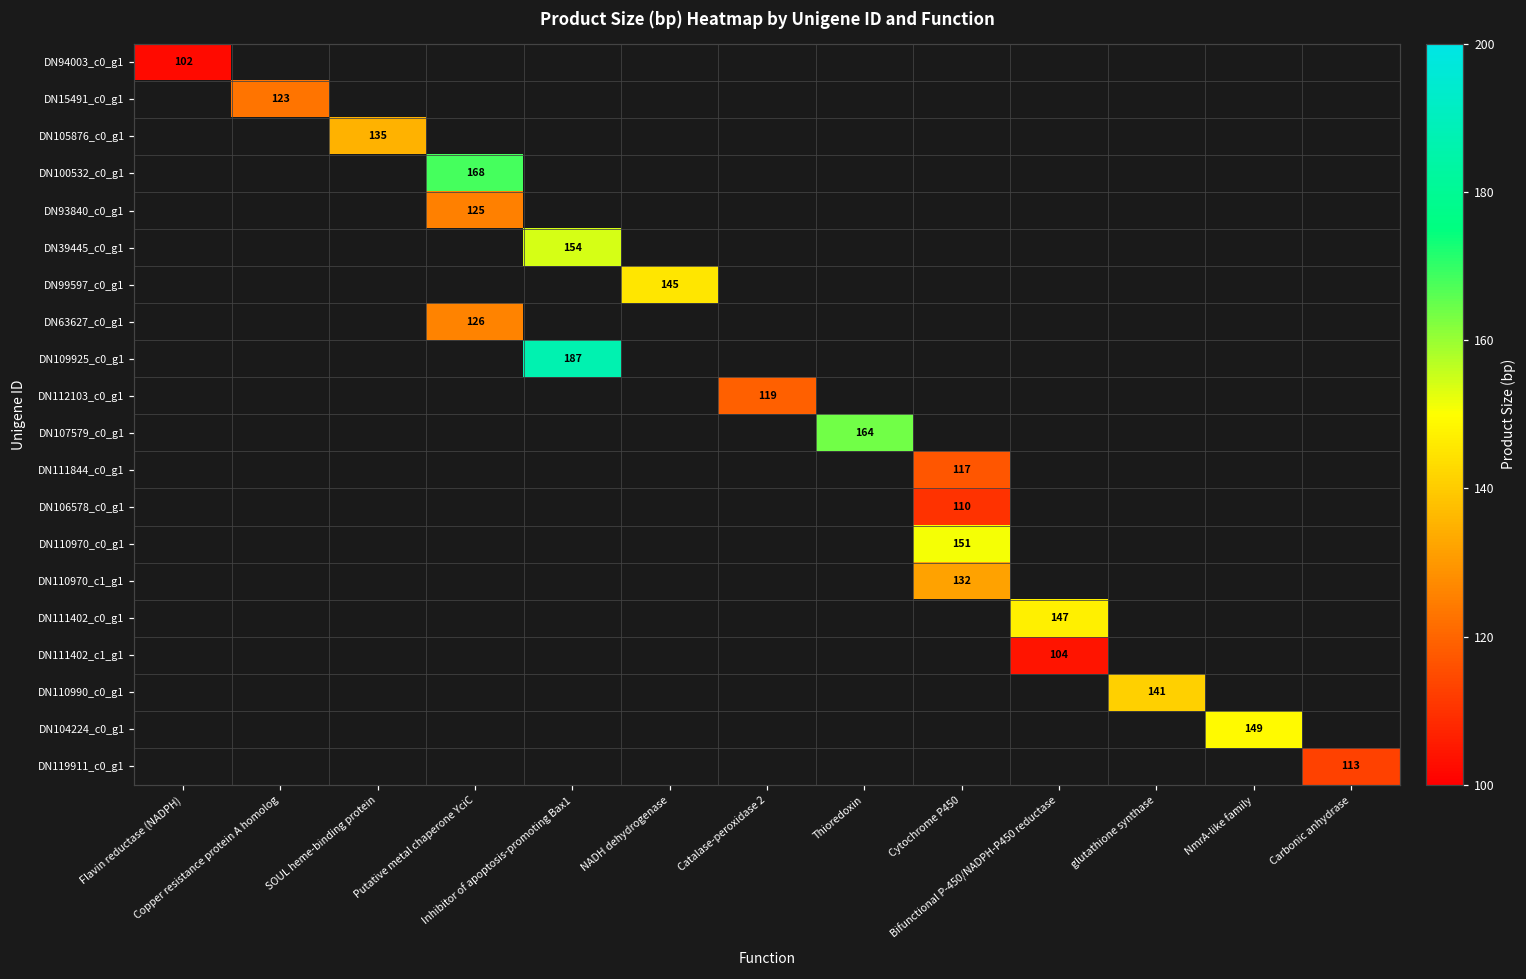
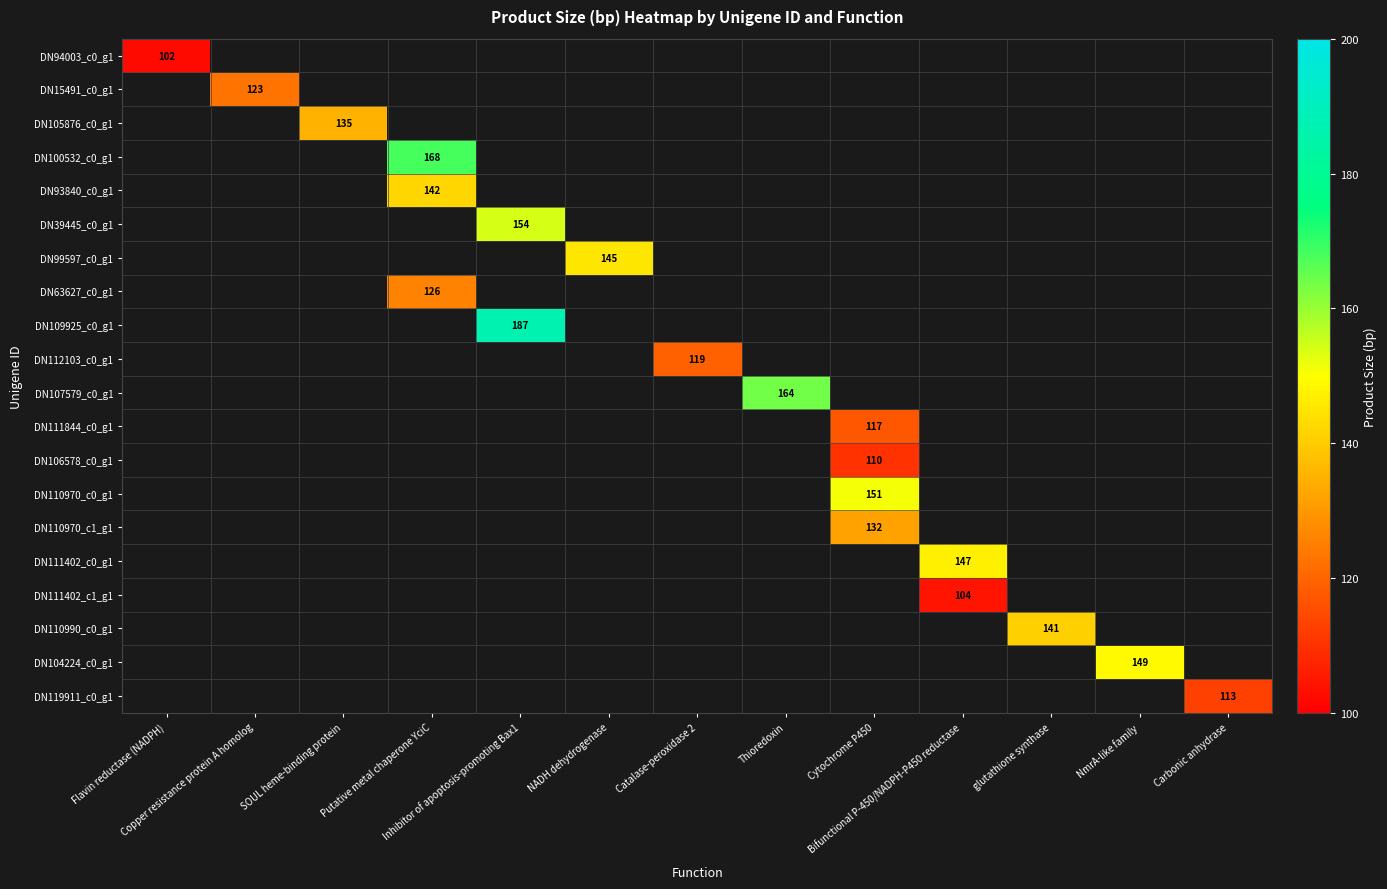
  {
    "DN94003_c0_g1": {
      "Flavin reductase (NADPH)": 102
    },
    "DN15491_c0_g1": {
      "Copper resistance protein A homolog": 123
    },
    "DN105876_c0_g1": {
      "SOUL heme-binding protein": 135
    },
    "DN100532_c0_g1": {
      "Putative metal chaperone YciC": 168
    },
    "DN93840_c0_g1": {
-     "Putative metal chaperone YciC": 125
+     "Putative metal chaperone YciC": 142
    },
    "DN39445_c0_g1": {
      "Inhibitor of apoptosis-promoting Bax1": 154
    },
    "DN99597_c0_g1": {
      "NADH dehydrogenase": 145
    },
    "DN63627_c0_g1": {
      "Putative metal chaperone YciC": 126
    },
    "DN109925_c0_g1": {
      "Inhibitor of apoptosis-promoting Bax1": 187
    },
    "DN112103_c0_g1": {
      "Catalase-peroxidase 2": 119
    },
    "DN107579_c0_g1": {
      "Thioredoxin": 164
    },
    "DN111844_c0_g1": {
      "Cytochrome P450": 117
    },
    "DN106578_c0_g1": {
      "Cytochrome P450": 110
    },
    "DN110970_c0_g1": {
      "Cytochrome P450": 151
    },
    "DN110970_c1_g1": {
      "Cytochrome P450": 132
    },
    "DN111402_c0_g1": {
      "Bifunctional P-450/NADPH-P450 reductase": 147
    },
    "DN111402_c1_g1": {
      "Bifunctional P-450/NADPH-P450 reductase": 104
    },
    "DN110990_c0_g1": {
      "glutathione synthase": 141
    },
    "DN104224_c0_g1": {
      "NmrA-like family": 149
    },
    "DN119911_c0_g1": {
      "Carbonic anhydrase": 113
    }
  }
